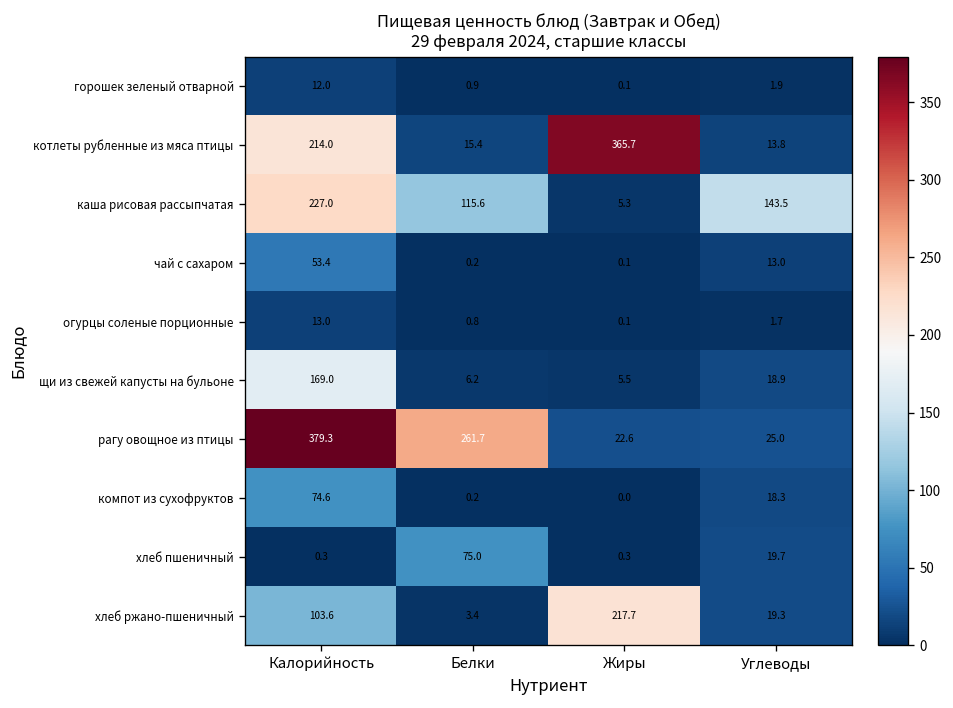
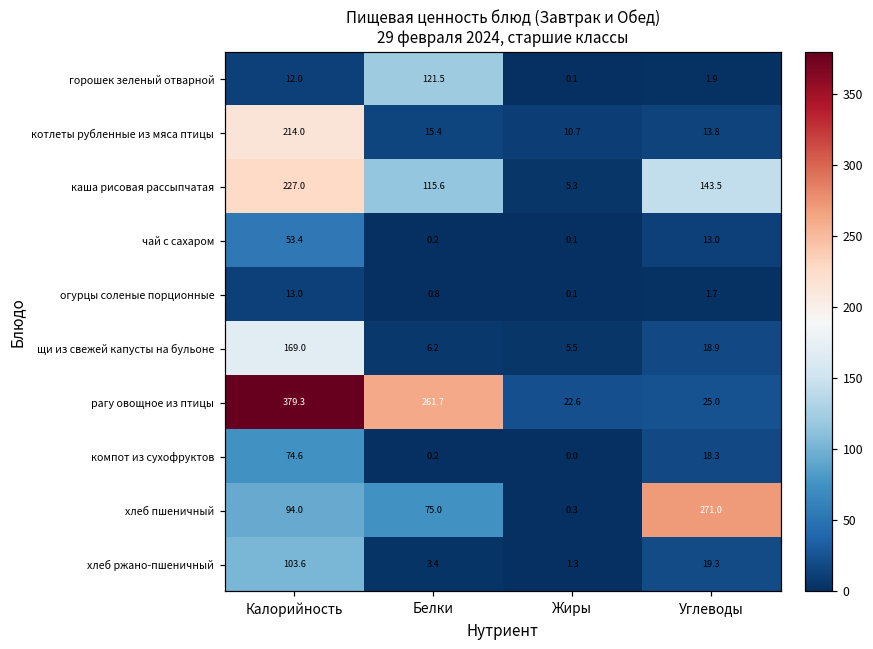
  {
    "горошек зеленый отварной": {
      "Калорийность": 12.0,
-     "Белки": 0.9,
+     "Белки": 121.5,
      "Жиры": 0.1,
      "Углеводы": 1.9
    },
    "котлеты рубленные из мяса птицы": {
      "Калорийность": 214.0,
      "Белки": 15.4,
-     "Жиры": 365.7,
+     "Жиры": 10.7,
      "Углеводы": 13.8
    },
    "каша рисовая рассыпчатая": {
      "Калорийность": 227.0,
      "Белки": 115.6,
      "Жиры": 5.3,
      "Углеводы": 143.5
    },
    "чай с сахаром": {
      "Калорийность": 53.4,
      "Белки": 0.2,
      "Жиры": 0.1,
      "Углеводы": 13.0
    },
    "огурцы соленые порционные": {
      "Калорийность": 13.0,
      "Белки": 0.8,
      "Жиры": 0.1,
      "Углеводы": 1.7
    },
    "щи из свежей капусты на бульоне": {
      "Калорийность": 169.0,
      "Белки": 6.2,
      "Жиры": 5.5,
      "Углеводы": 18.9
    },
    "рагу овощное из птицы": {
      "Калорийность": 379.3,
      "Белки": 261.7,
      "Жиры": 22.6,
      "Углеводы": 25.0
    },
    "компот из сухофруктов": {
      "Калорийность": 74.6,
      "Белки": 0.2,
      "Жиры": 0.0,
      "Углеводы": 18.3
    },
    "хлеб пшеничный": {
-     "Калорийность": 0.3,
+     "Калорийность": 94.0,
      "Белки": 75.0,
      "Жиры": 0.3,
-     "Углеводы": 19.7
+     "Углеводы": 271.0
    },
    "хлеб ржано-пшеничный": {
      "Калорийность": 103.6,
      "Белки": 3.4,
-     "Жиры": 217.7,
+     "Жиры": 1.3,
      "Углеводы": 19.3
    }
  }
